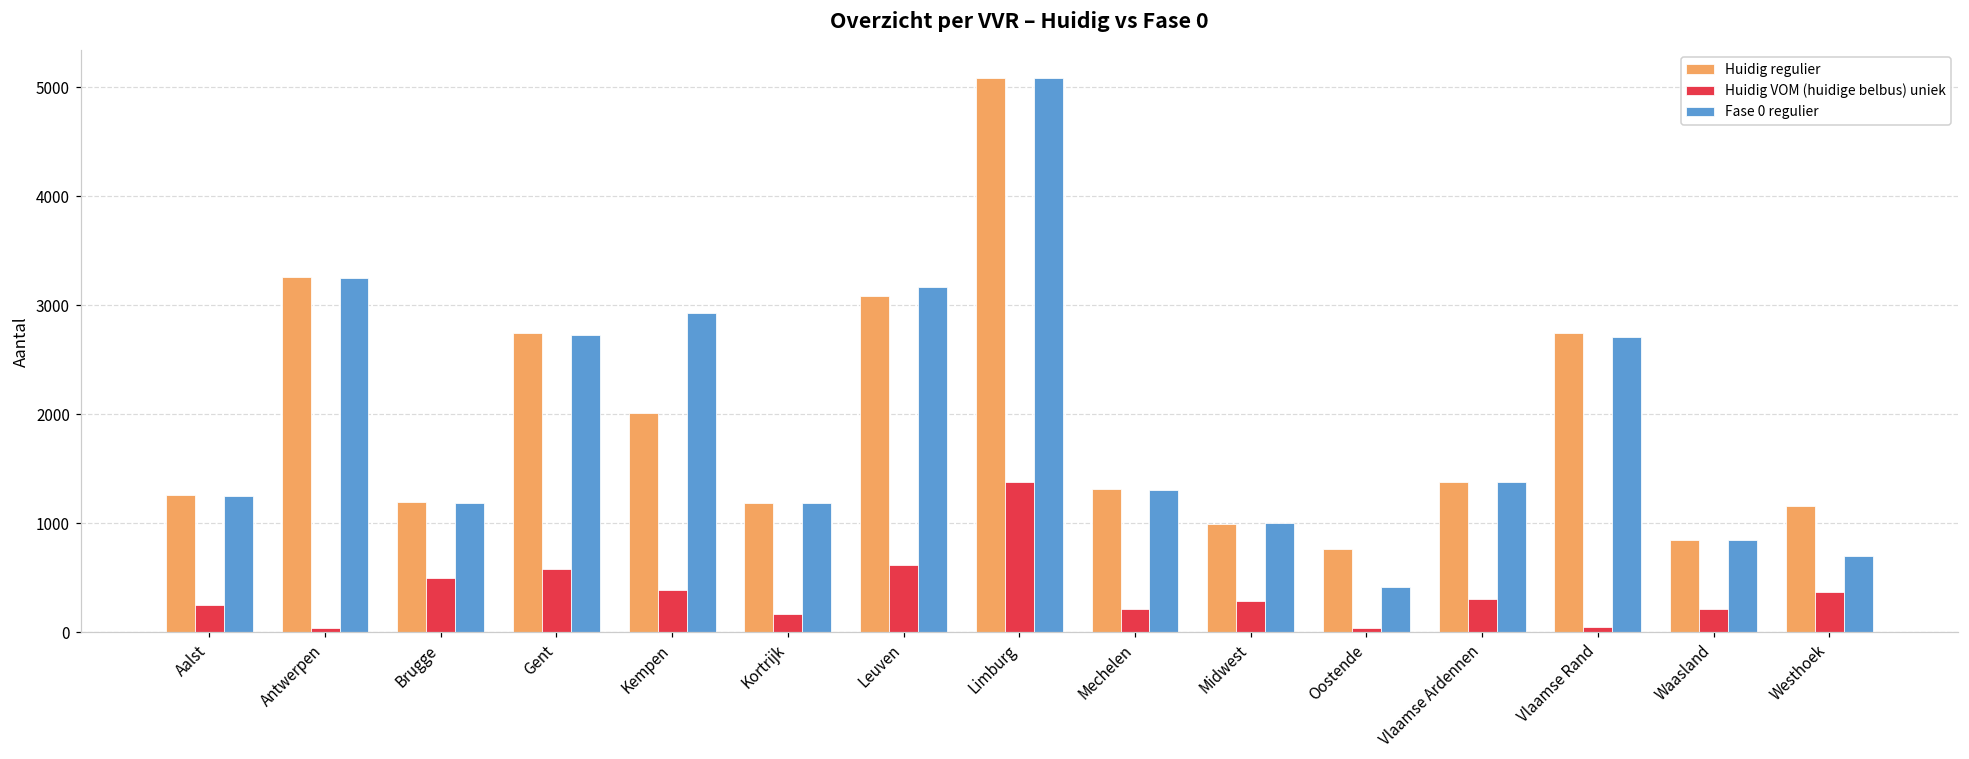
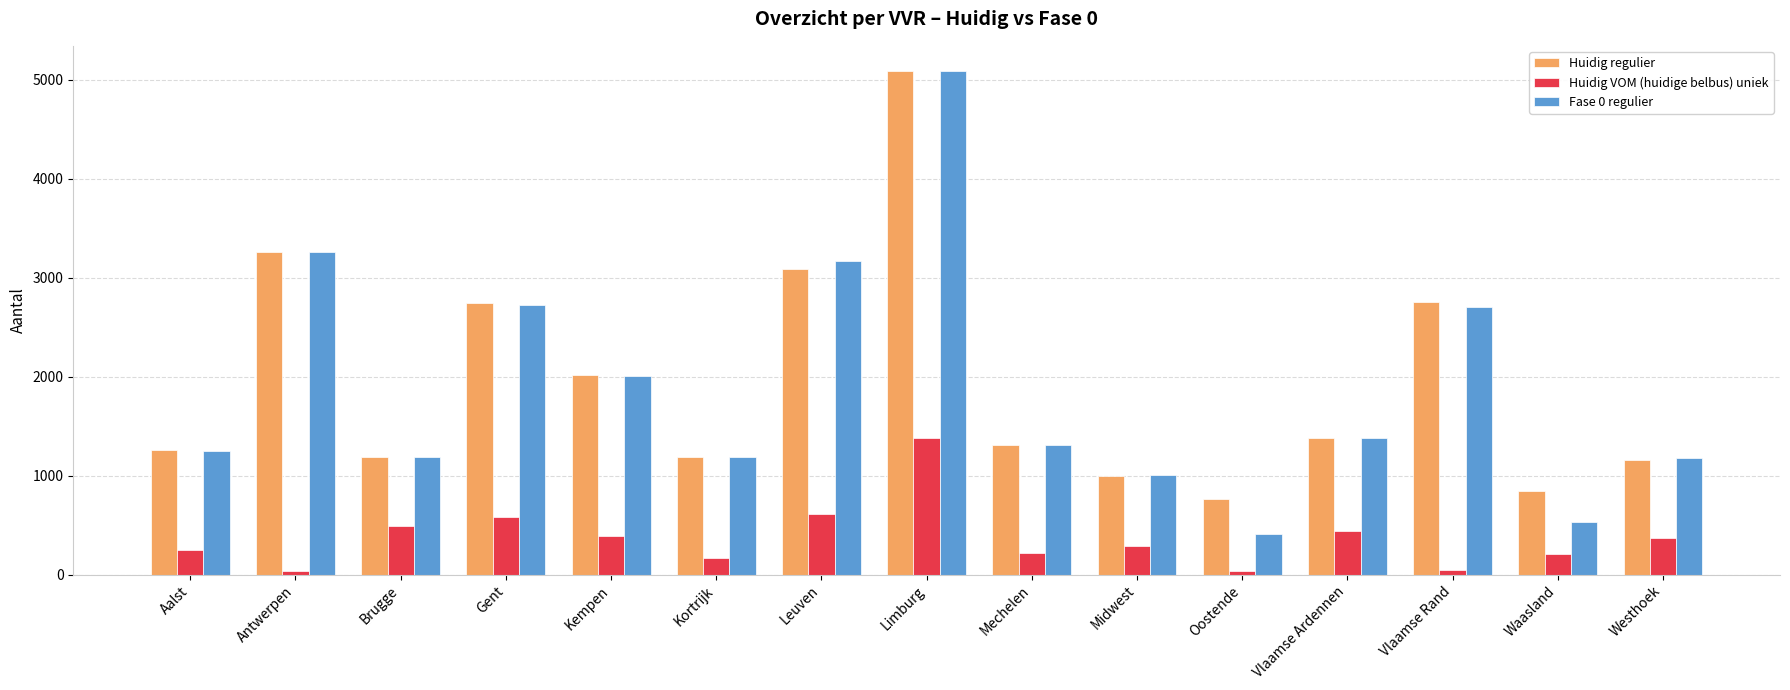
  {
    "Huidig regulier": {
      "Aalst": 1300,
      "Antwerpen": 3300,
      "Brugge": 1200,
      "Gent": 2700,
      "Kempen": 2000,
      "Kortrijk": 1200,
      "Leuven": 3100,
      "Limburg": 5100,
      "Mechelen": 1300,
      "Midwest": 1000,
      "Oostende": 800,
      "Vlaamse Ardennen": 1400,
      "Vlaamse Rand": 2800,
      "Waasland": 800,
      "Westhoek": 1200
    },
    "Huidig VOM (huidige belbus) uniek": {
      "Aalst": 200,
      "Antwerpen": 0,
      "Brugge": 500,
      "Gent": 600,
      "Kempen": 400,
      "Kortrijk": 200,
      "Leuven": 600,
      "Limburg": 1400,
      "Mechelen": 200,
      "Midwest": 300,
      "Oostende": 0,
-     "Vlaamse Ardennen": 300,
+     "Vlaamse Ardennen": 400,
      "Vlaamse Rand": 0,
      "Waasland": 200,
      "Westhoek": 400
    },
    "Fase 0 regulier": {
      "Aalst": 1300,
      "Antwerpen": 3300,
      "Brugge": 1200,
      "Gent": 2700,
-     "Kempen": 2900,
+     "Kempen": 2000,
      "Kortrijk": 1200,
      "Leuven": 3200,
      "Limburg": 5100,
      "Mechelen": 1300,
      "Midwest": 1000,
      "Oostende": 400,
      "Vlaamse Ardennen": 1400,
      "Vlaamse Rand": 2700,
-     "Waasland": 800,
-     "Westhoek": 700
+     "Waasland": 500,
+     "Westhoek": 1200
    }
  }
